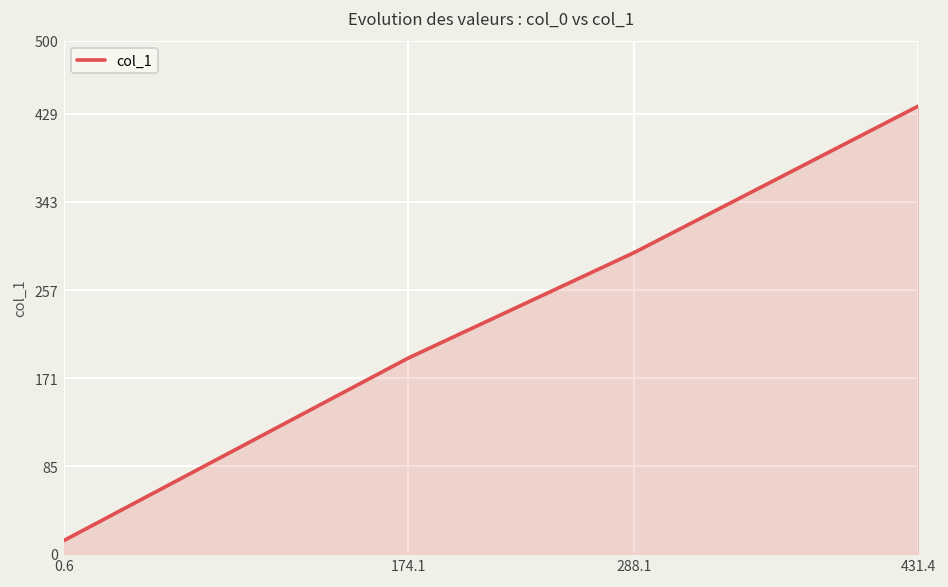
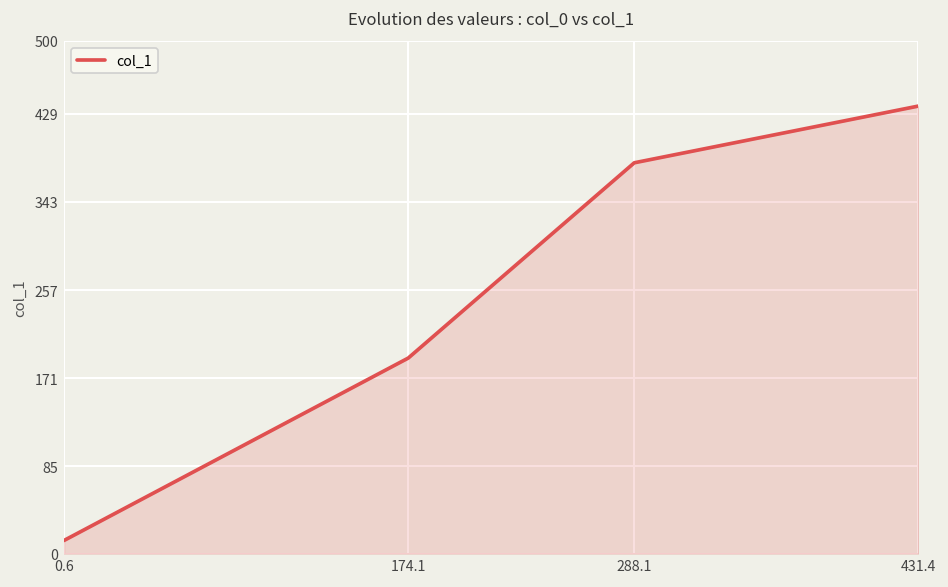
  {
    "0.6": 10,
    "174.1": 190,
-   "288.1": 290,
+   "288.1": 380,
    "431.4": 440
  }
